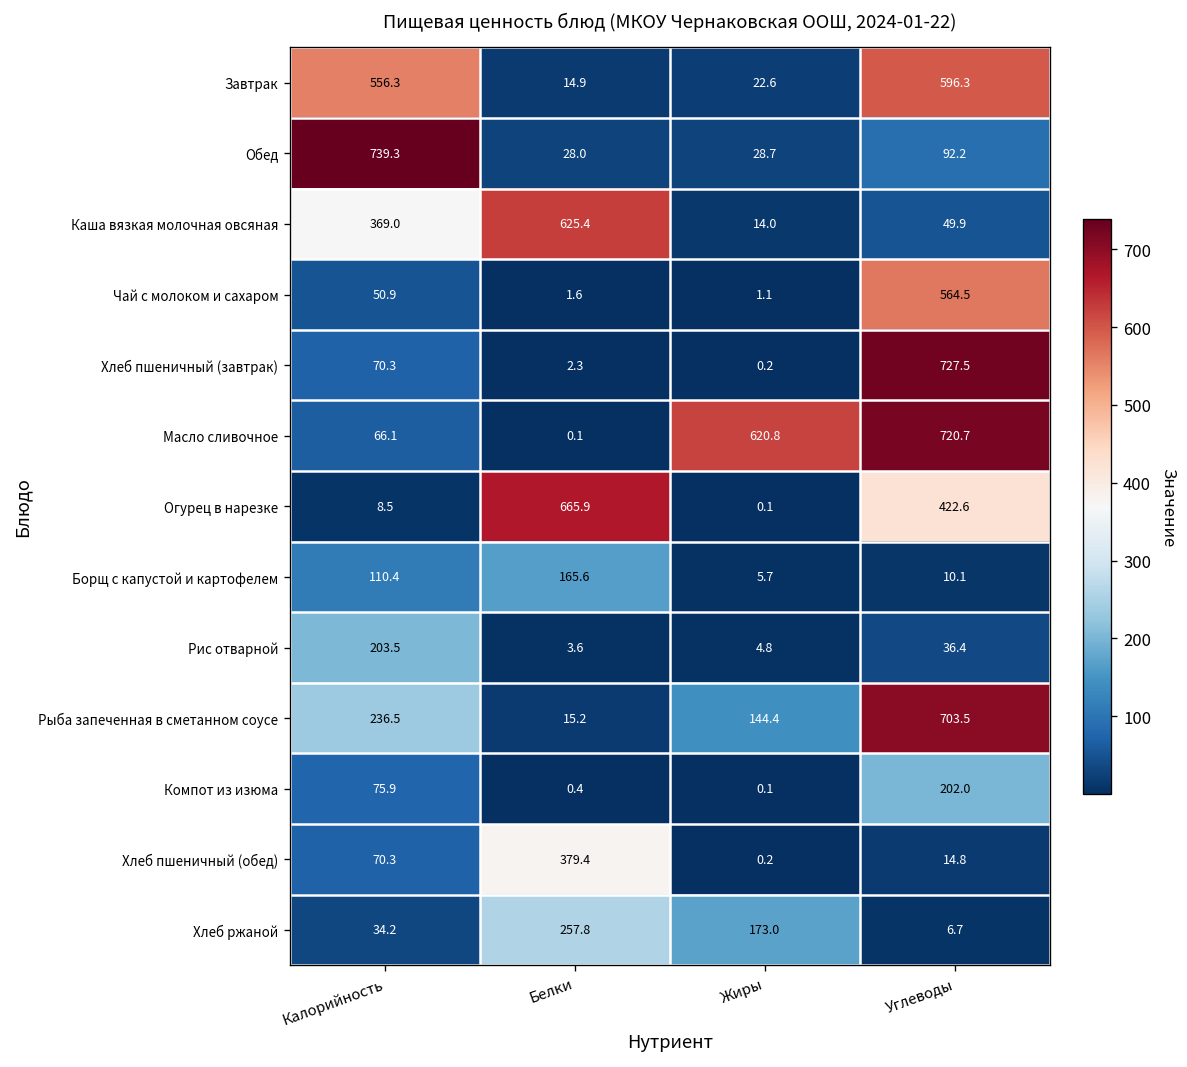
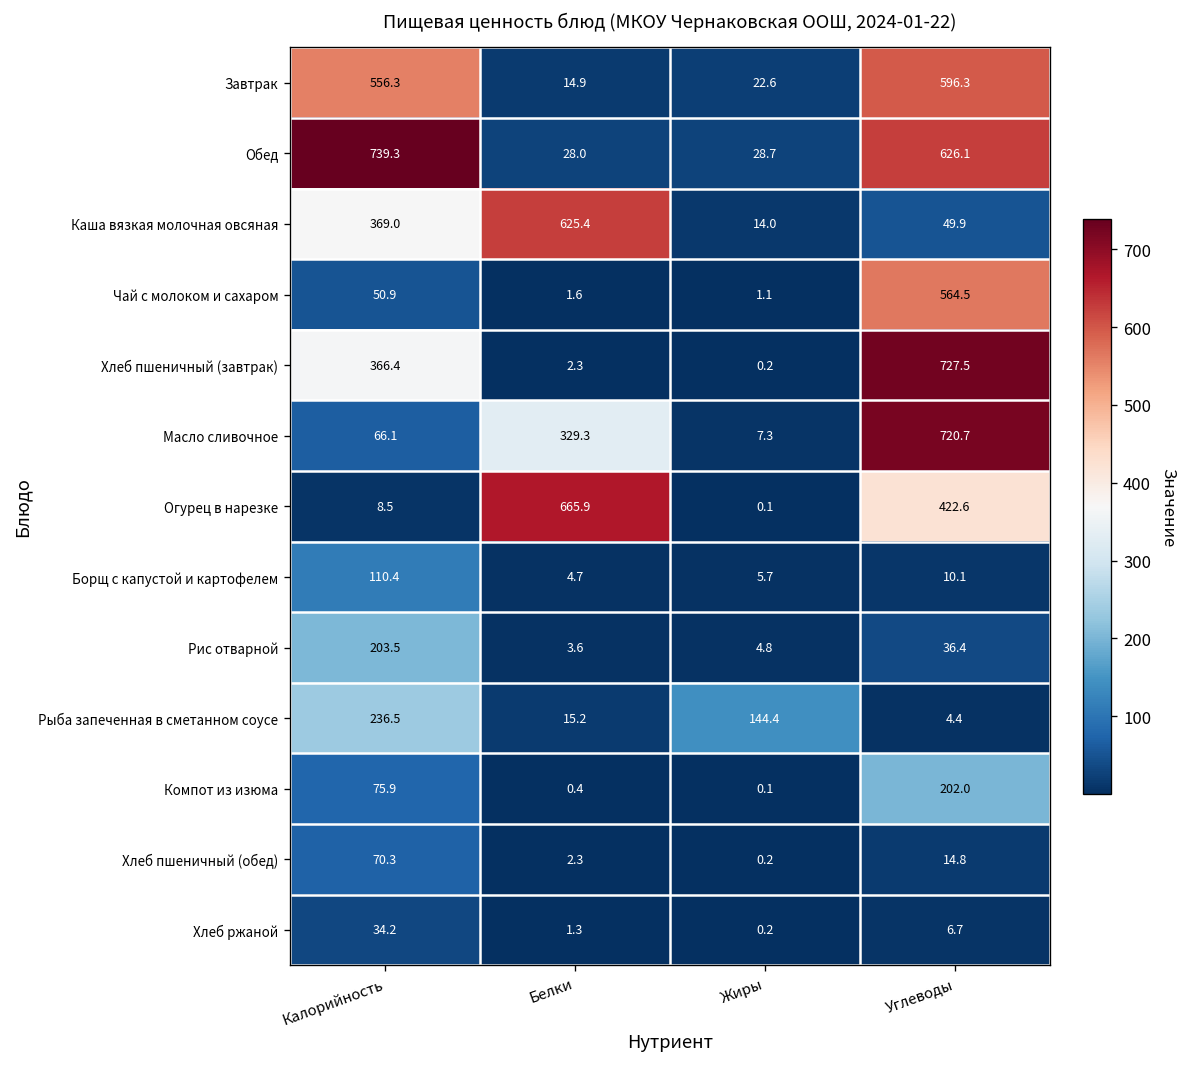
  {
    "Завтрак": {
      "Калорийность": 556.3,
      "Белки": 14.9,
      "Жиры": 22.6,
      "Углеводы": 596.3
    },
    "Обед": {
      "Калорийность": 739.3,
      "Белки": 28.0,
      "Жиры": 28.7,
-     "Углеводы": 92.2
+     "Углеводы": 626.1
    },
    "Каша вязкая молочная овсяная": {
      "Калорийность": 369.0,
      "Белки": 625.4,
      "Жиры": 14.0,
      "Углеводы": 49.9
    },
    "Чай с молоком и сахаром": {
      "Калорийность": 50.9,
      "Белки": 1.6,
      "Жиры": 1.1,
      "Углеводы": 564.5
    },
    "Хлеб пшеничный (завтрак)": {
-     "Калорийность": 70.3,
+     "Калорийность": 366.4,
      "Белки": 2.3,
      "Жиры": 0.2,
      "Углеводы": 727.5
    },
    "Масло сливочное": {
      "Калорийность": 66.1,
-     "Белки": 0.1,
-     "Жиры": 620.8,
+     "Белки": 329.3,
+     "Жиры": 7.3,
      "Углеводы": 720.7
    },
    "Огурец в нарезке": {
      "Калорийность": 8.5,
      "Белки": 665.9,
      "Жиры": 0.1,
      "Углеводы": 422.6
    },
    "Борщ с капустой и картофелем": {
      "Калорийность": 110.4,
-     "Белки": 165.6,
+     "Белки": 4.7,
      "Жиры": 5.7,
      "Углеводы": 10.1
    },
    "Рис отварной": {
      "Калорийность": 203.5,
      "Белки": 3.6,
      "Жиры": 4.8,
      "Углеводы": 36.4
    },
    "Рыба запеченная в сметанном соусе": {
      "Калорийность": 236.5,
      "Белки": 15.2,
      "Жиры": 144.4,
-     "Углеводы": 703.5
+     "Углеводы": 4.4
    },
    "Компот из изюма": {
      "Калорийность": 75.9,
      "Белки": 0.4,
      "Жиры": 0.1,
      "Углеводы": 202.0
    },
    "Хлеб пшеничный (обед)": {
      "Калорийность": 70.3,
-     "Белки": 379.4,
+     "Белки": 2.3,
      "Жиры": 0.2,
      "Углеводы": 14.8
    },
    "Хлеб ржаной": {
      "Калорийность": 34.2,
-     "Белки": 257.8,
-     "Жиры": 173.0,
+     "Белки": 1.3,
+     "Жиры": 0.2,
      "Углеводы": 6.7
    }
  }
